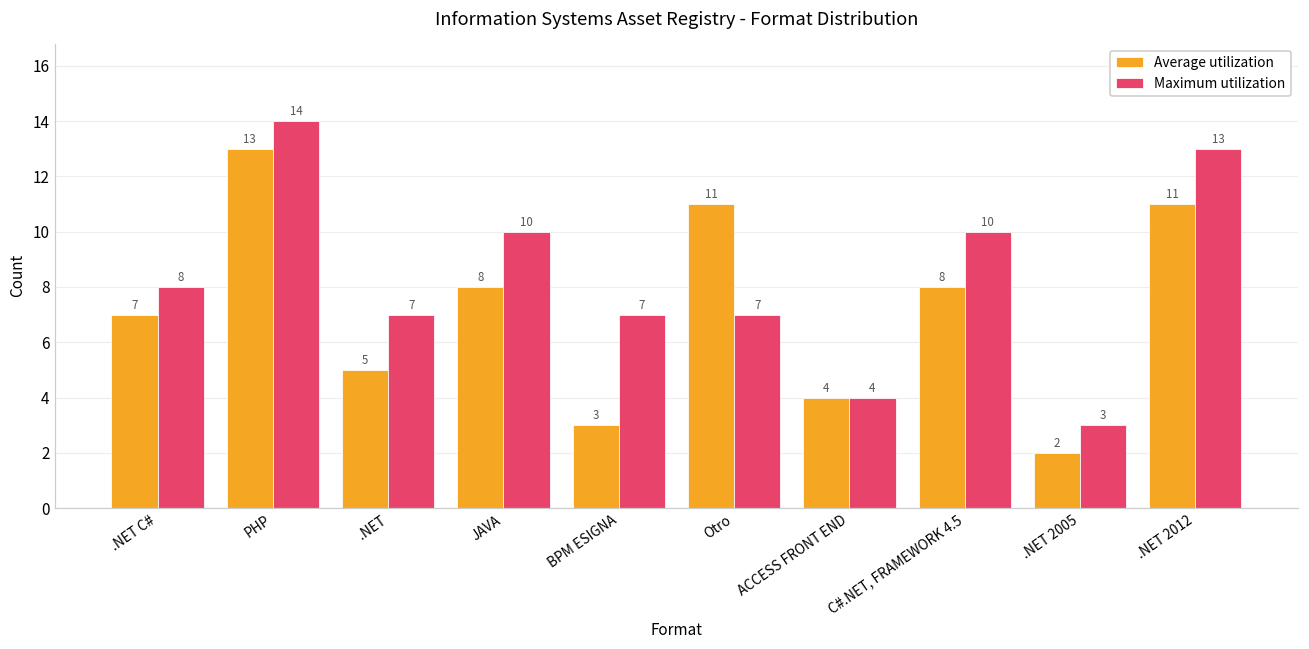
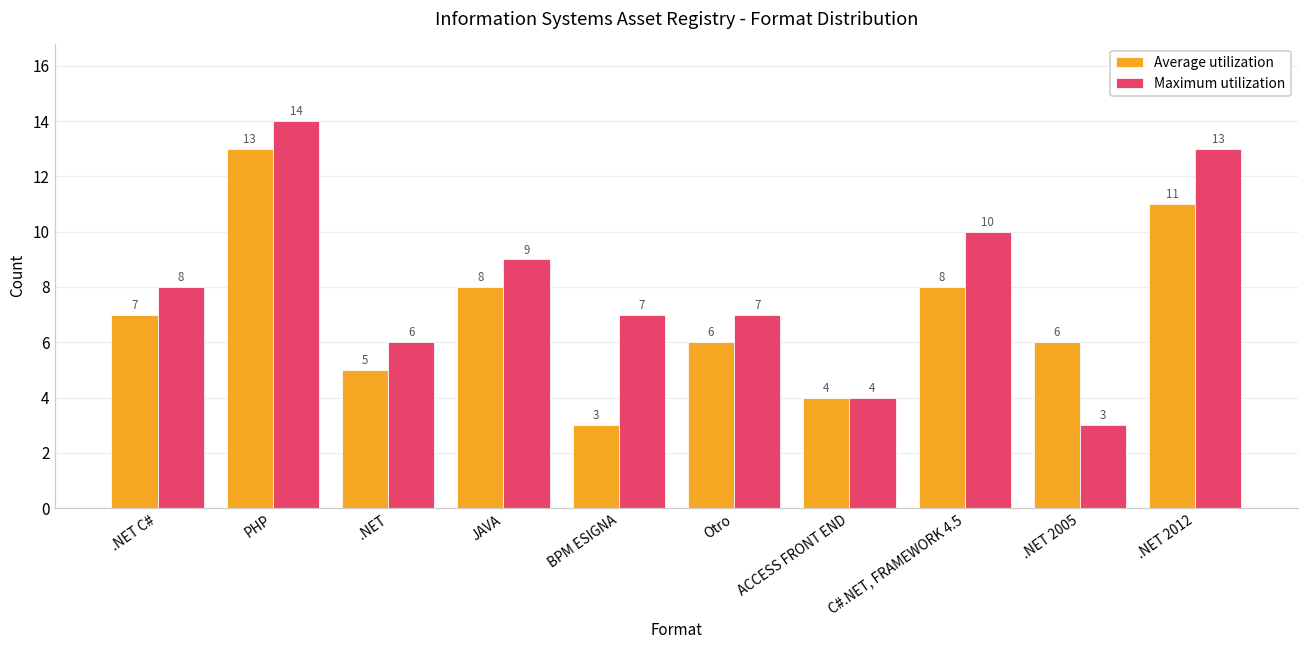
  {
    "Average utilization": {
      ".NET C#": 7,
      "PHP": 13,
      ".NET": 5,
      "JAVA": 8,
      "BPM ESIGNA": 3,
-     "Otro": 11,
+     "Otro": 6,
      "ACCESS FRONT END": 4,
      "C#.NET, FRAMEWORK 4.5": 8,
-     ".NET 2005": 2,
+     ".NET 2005": 6,
      ".NET 2012": 11
    },
    "Maximum utilization": {
      ".NET C#": 8,
      "PHP": 14,
-     ".NET": 7,
-     "JAVA": 10,
+     ".NET": 6,
+     "JAVA": 9,
      "BPM ESIGNA": 7,
      "Otro": 7,
      "ACCESS FRONT END": 4,
      "C#.NET, FRAMEWORK 4.5": 10,
      ".NET 2005": 3,
      ".NET 2012": 13
    }
  }
